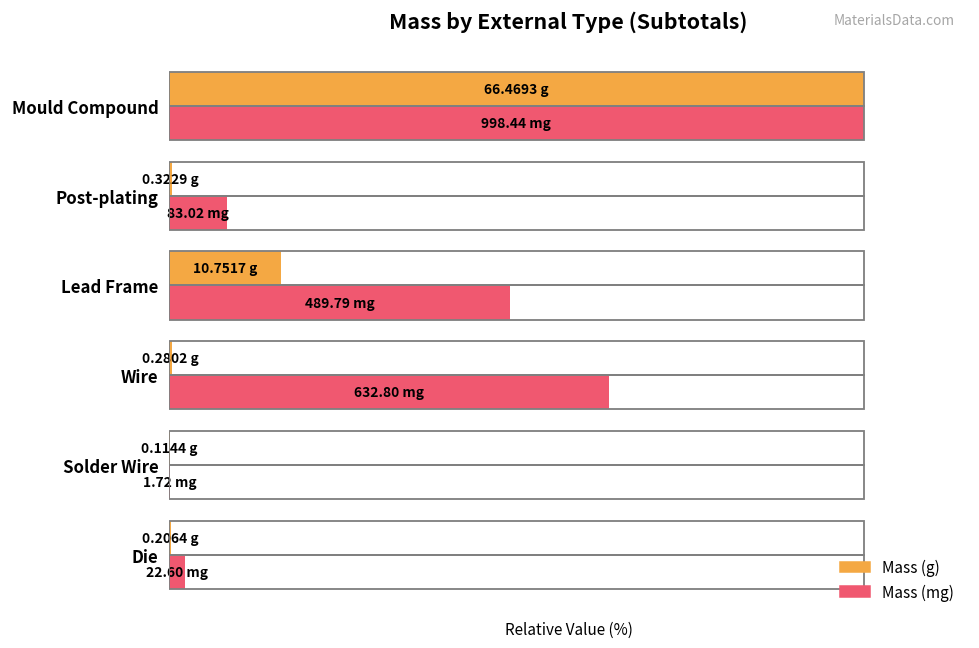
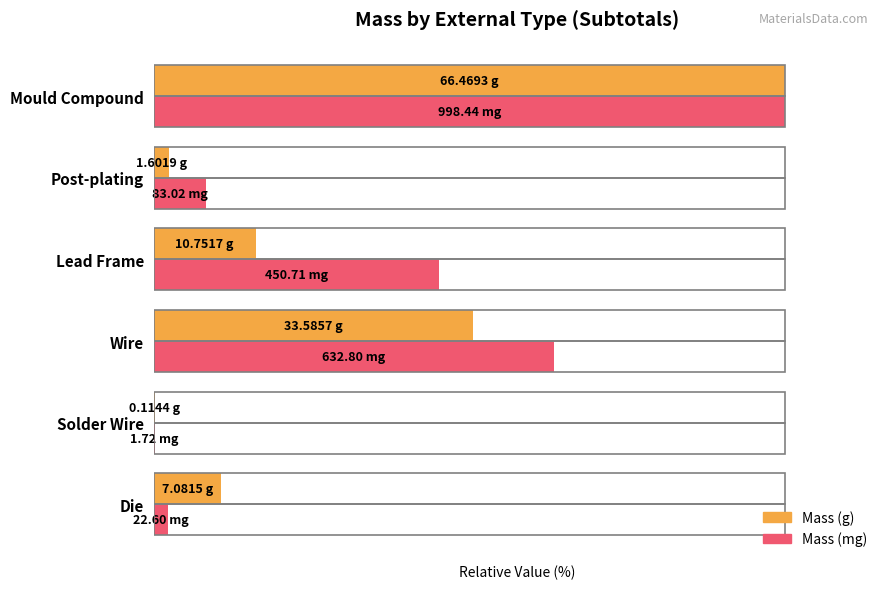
  {
    "Mass (g)": {
-     "Post-plating": 0.3229,
-     "Wire": 0.2802,
-     "Die": 0.2064
+     "Post-plating": 1.6019,
+     "Wire": 33.5857,
+     "Die": 7.0815
    },
    "Mass (mg)": {
-     "Lead Frame": 489.79
+     "Lead Frame": 450.71
    }
  }
